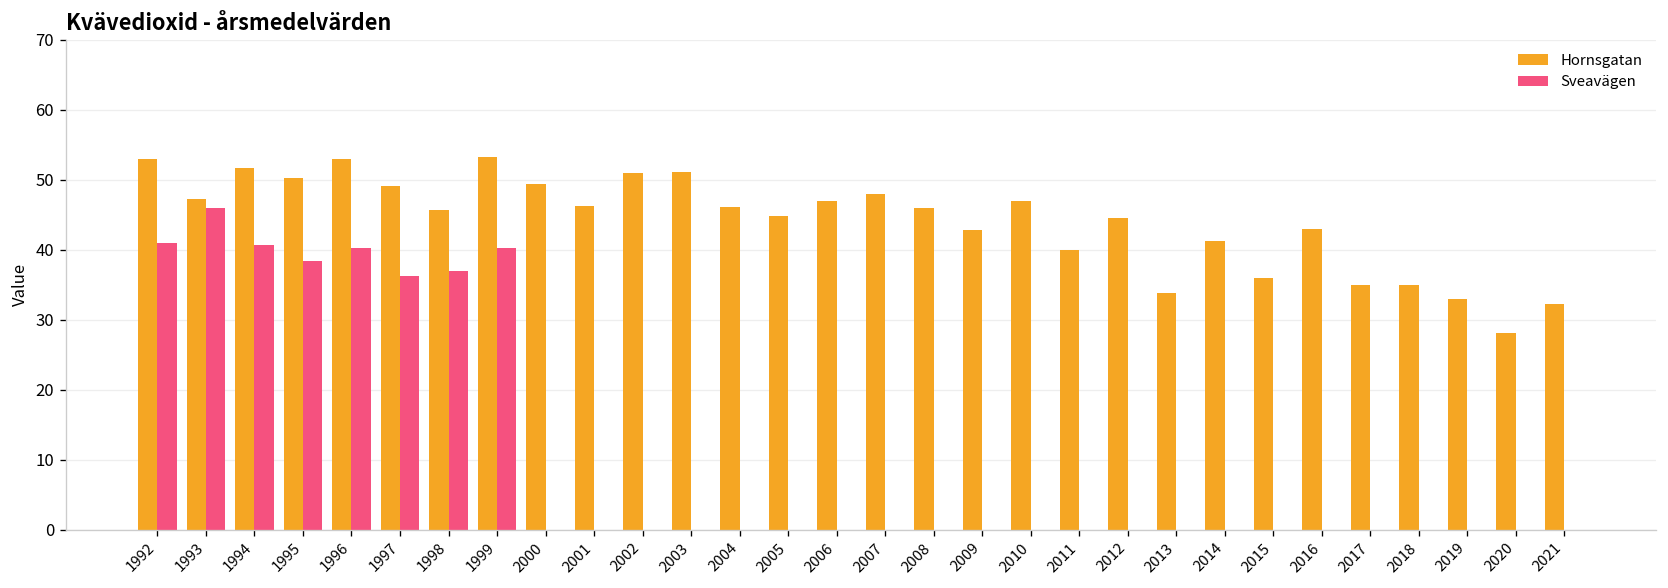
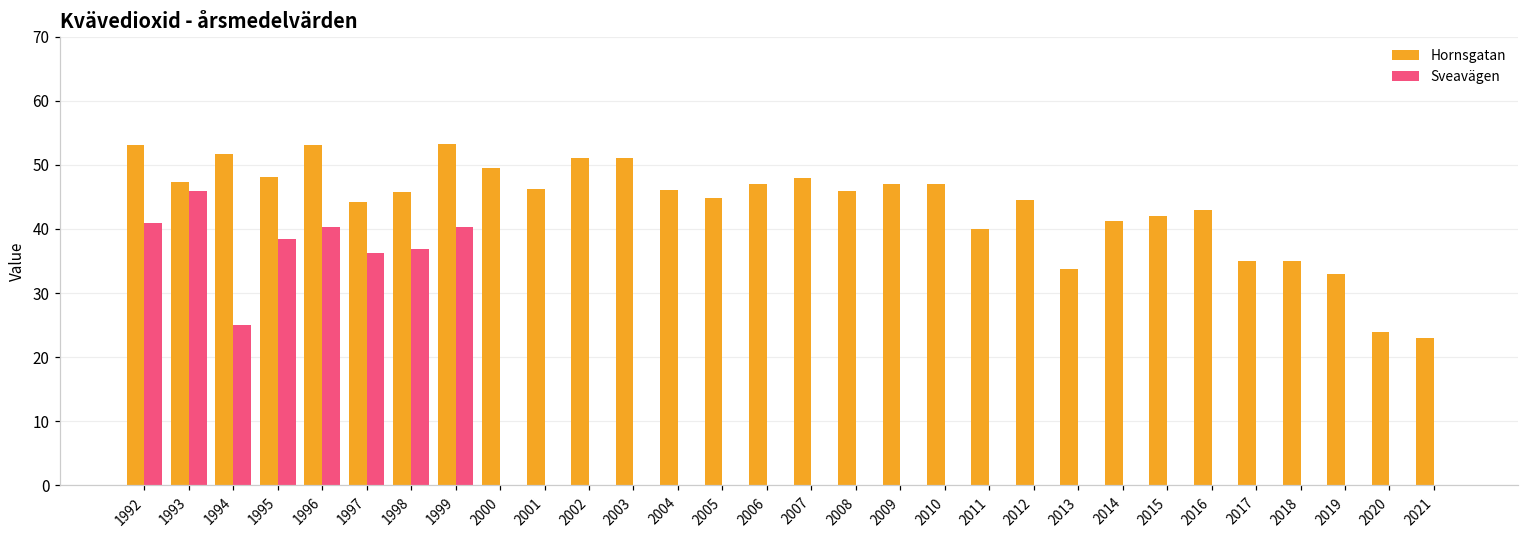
  {
    "Hornsgatan": {
      "1992": 53,
      "1993": 47,
      "1994": 52,
-     "1995": 50,
+     "1995": 48,
      "1996": 53,
-     "1997": 49,
+     "1997": 44,
      "1998": 46,
      "1999": 53,
      "2000": 49,
      "2001": 46,
      "2002": 51,
      "2003": 51,
      "2004": 46,
      "2005": 45,
      "2006": 47,
      "2007": 48,
      "2008": 46,
-     "2009": 43,
+     "2009": 47,
      "2010": 47,
      "2011": 40,
      "2012": 45,
      "2013": 34,
      "2014": 41,
-     "2015": 36,
+     "2015": 42,
      "2016": 43,
      "2017": 35,
      "2018": 35,
      "2019": 33,
-     "2020": 28,
-     "2021": 32
+     "2020": 24,
+     "2021": 23
    },
    "Sveavägen": {
      "1992": 41,
      "1993": 46,
-     "1994": 41,
+     "1994": 25,
      "1995": 38,
      "1996": 40,
      "1997": 36,
      "1998": 37,
      "1999": 40,
      "2000": 0,
      "2001": 0,
      "2002": 0,
      "2003": 0,
      "2004": 0,
      "2005": 0,
      "2006": 0,
      "2007": 0,
      "2008": 0,
      "2009": 0,
      "2010": 0,
      "2011": 0,
      "2012": 0,
      "2013": 0,
      "2014": 0,
      "2015": 0,
      "2016": 0,
      "2017": 0,
      "2018": 0,
      "2019": 0,
      "2020": 0,
      "2021": 0
    }
  }
